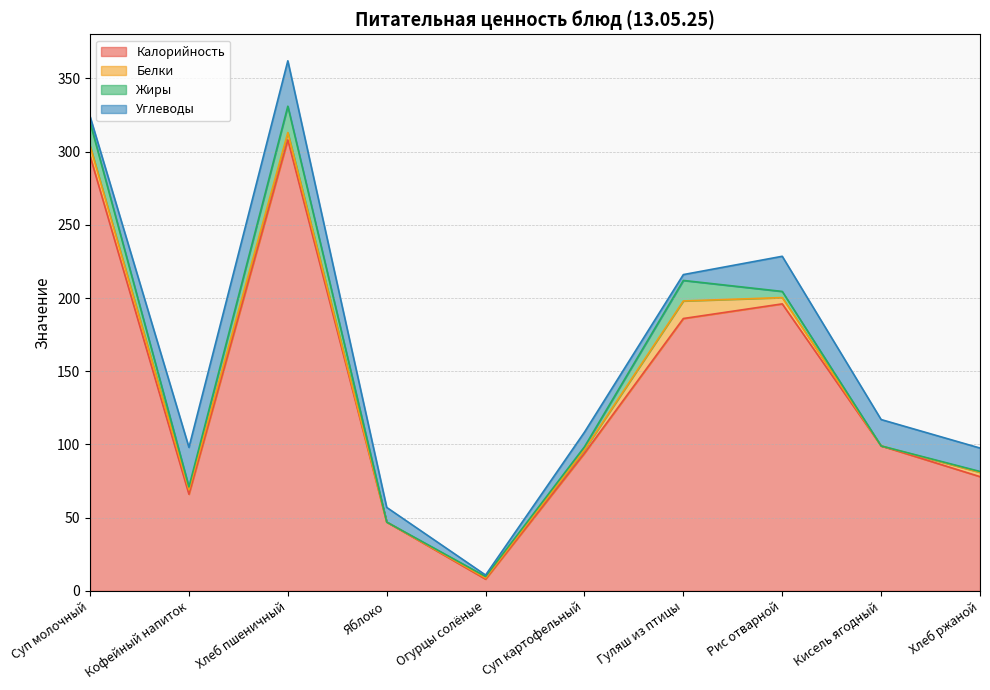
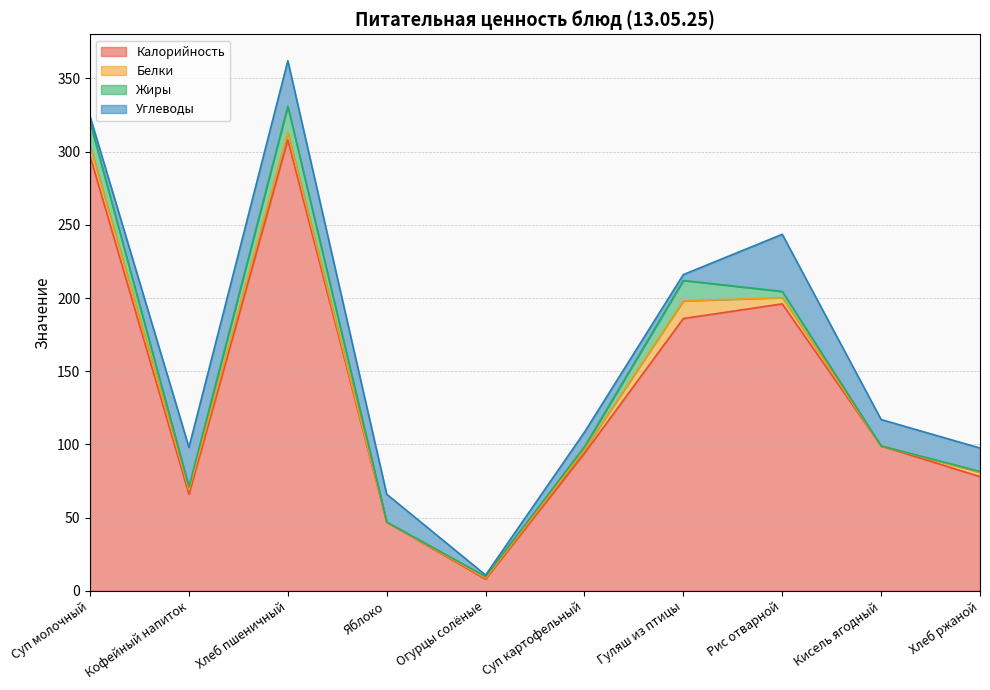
  {
    "Калорийность": {
      "Суп молочный": 297,
      "Кофейный напиток": 66,
      "Хлеб пшеничный": 308,
      "Суп картофельный": 94,
      "Гуляш из птицы": 186,
      "Рис отварной": 196,
      "Хлеб ржаной": 78
    },
    "Белки": {
      "Суп молочный": 7,
      "Кофейный напиток": 3,
      "Хлеб пшеничный": 5,
      "Суп картофельный": 2,
      "Гуляш из птицы": 12,
      "Рис отварной": 4
    },
    "Жиры": {
      "Суп молочный": 16,
      "Кофейный напиток": 2,
      "Хлеб пшеничный": 18,
      "Суп картофельный": 2,
      "Гуляш из птицы": 14,
      "Рис отварной": 4
    },
    "Углеводы": {
      "Суп молочный": 4,
      "Кофейный напиток": 27,
      "Хлеб пшеничный": 31,
-     "Яблоко": 10,
+     "Яблоко": 19,
      "Суп картофельный": 10,
      "Гуляш из птицы": 4,
-     "Рис отварной": 24,
+     "Рис отварной": 39,
      "Кисель ягодный": 18,
      "Хлеб ржаной": 16
    }
  }
